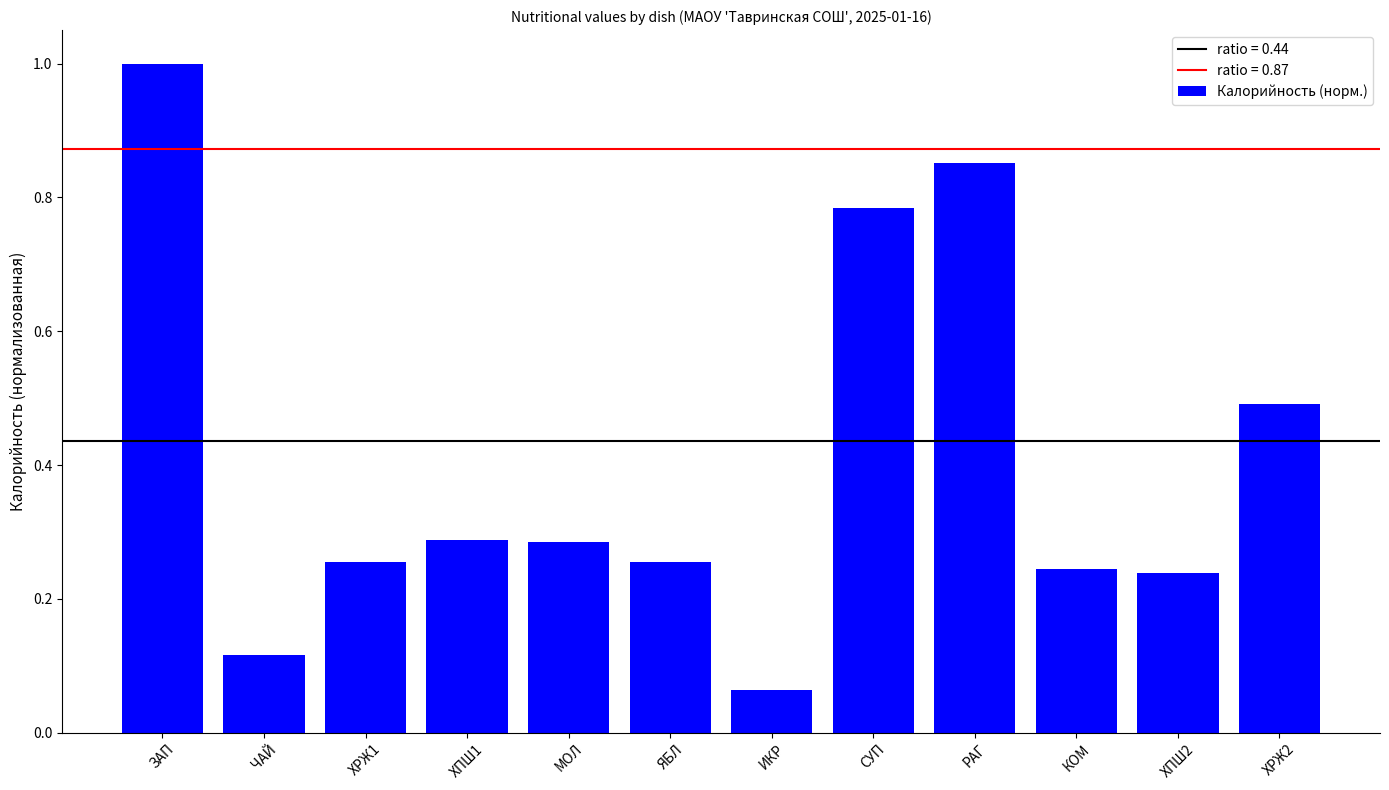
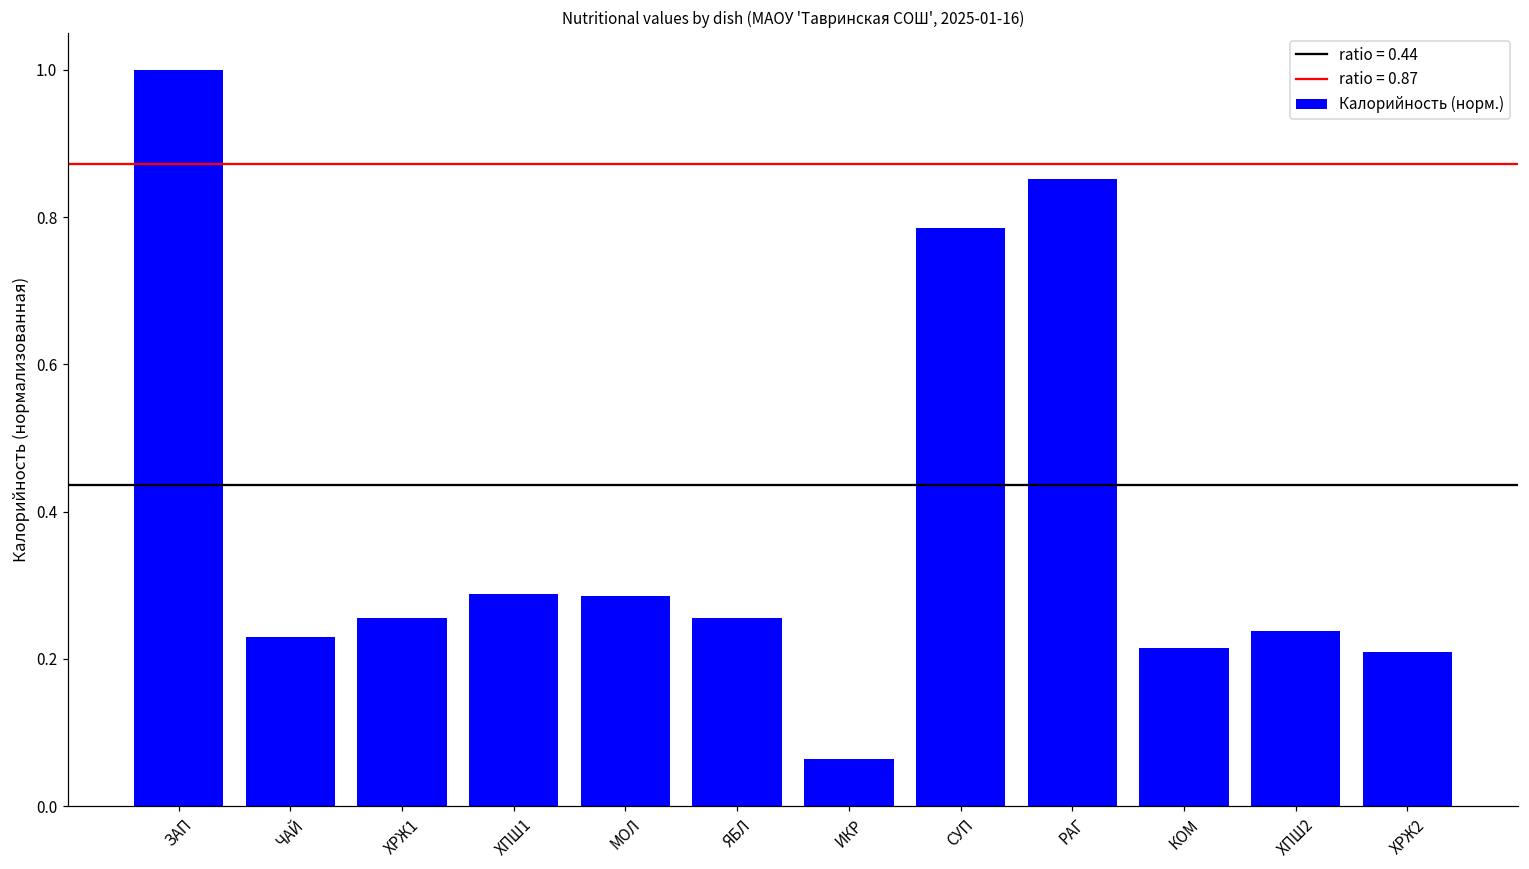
  {
    "ЗАП": 1.00,
-   "ЧАЙ": 0.12,
+   "ЧАЙ": 0.23,
    "ХРЖ1": 0.26,
    "ХПШ1": 0.29,
    "МОЛ": 0.28,
    "ЯБЛ": 0.26,
    "ИКР": 0.06,
    "СУП": 0.78,
    "РАГ": 0.85,
-   "КОМ": 0.24,
+   "КОМ": 0.22,
    "ХПШ2": 0.24,
-   "ХРЖ2": 0.49
+   "ХРЖ2": 0.21
  }
